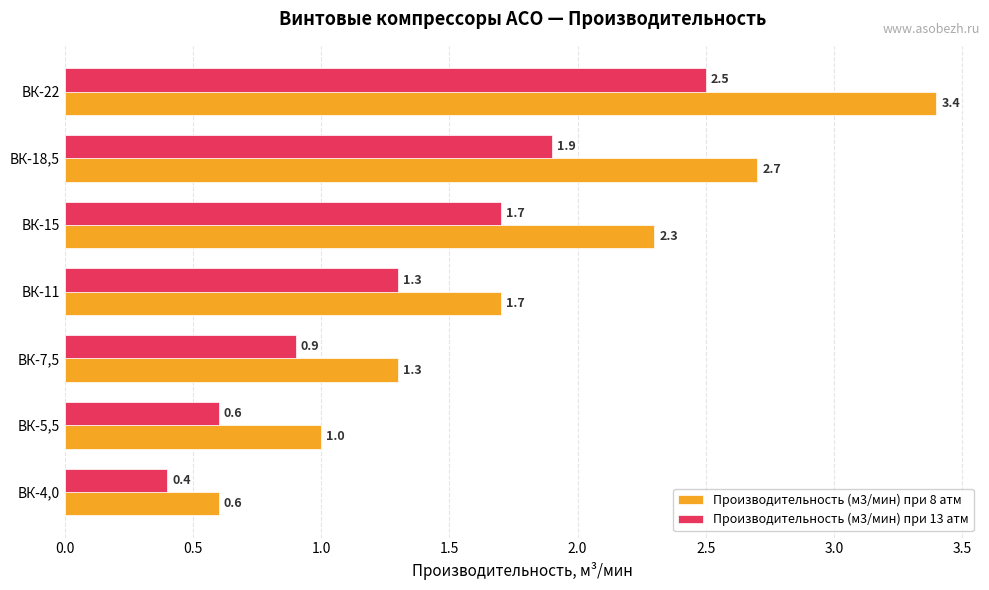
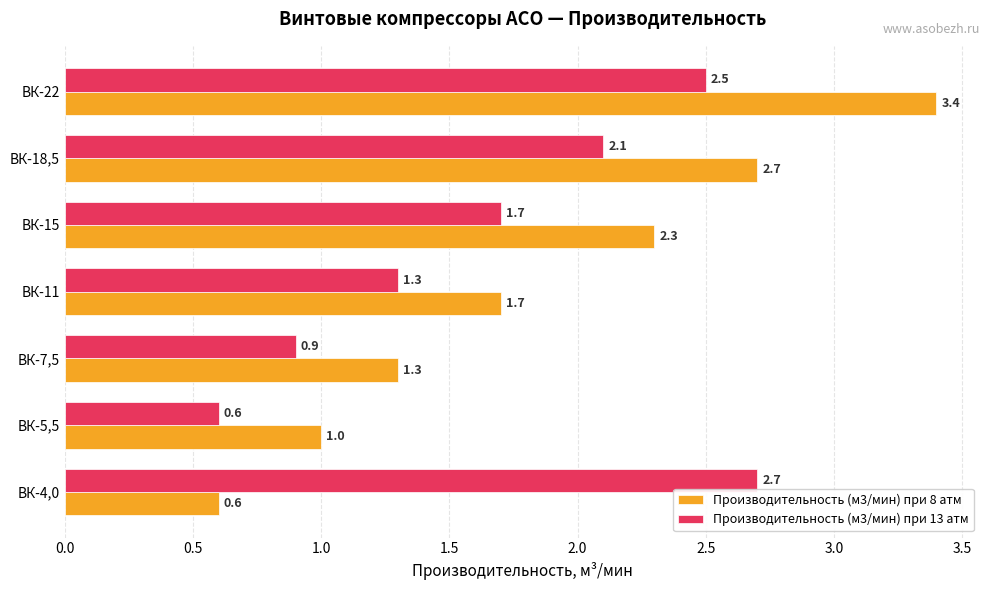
  {
    "Производительность (м3/мин) при 8 атм": {
      "ВК-22": 3.4,
      "ВК-18,5": 2.7,
      "ВК-15": 2.3,
      "ВК-11": 1.7,
      "ВК-7,5": 1.3,
      "ВК-5,5": 1.0,
      "ВК-4,0": 0.6
    },
    "Производительность (м3/мин) при 13 атм": {
      "ВК-22": 2.5,
-     "ВК-18,5": 1.9,
+     "ВК-18,5": 2.1,
      "ВК-15": 1.7,
      "ВК-11": 1.3,
      "ВК-7,5": 0.9,
      "ВК-5,5": 0.6,
-     "ВК-4,0": 0.4
+     "ВК-4,0": 2.7
    }
  }
